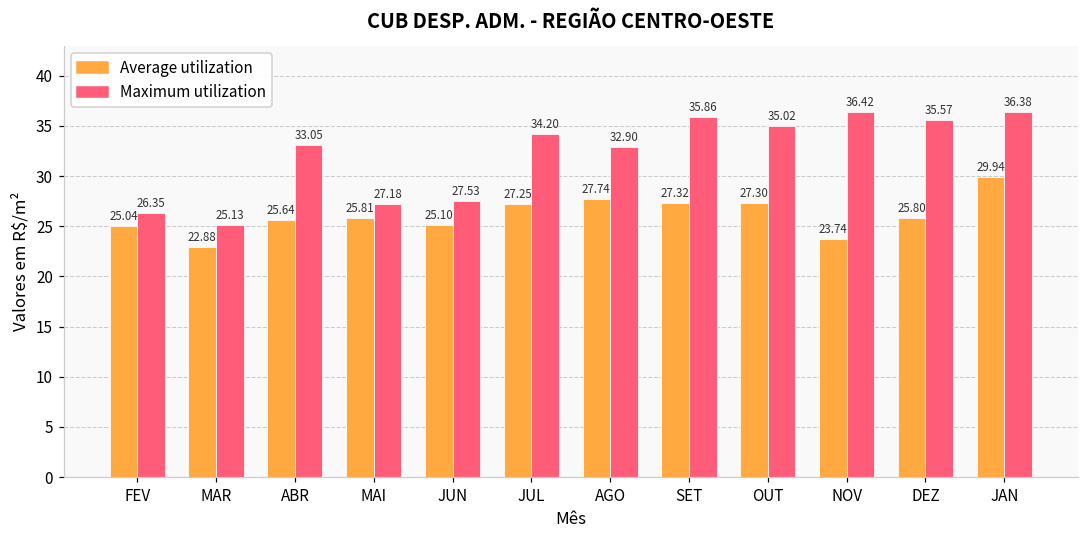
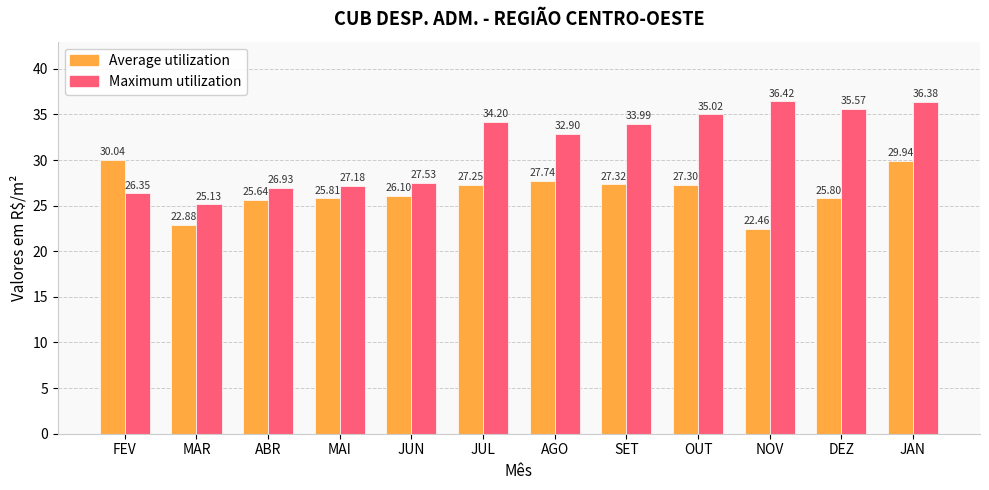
  {
    "Average utilization": {
-     "FEV": 25.04,
+     "FEV": 30.04,
      "MAR": 22.88,
      "ABR": 25.64,
      "MAI": 25.81,
-     "JUN": 25.10,
+     "JUN": 26.10,
      "JUL": 27.25,
      "AGO": 27.74,
      "SET": 27.32,
      "OUT": 27.30,
-     "NOV": 23.74,
+     "NOV": 22.46,
      "DEZ": 25.80,
      "JAN": 29.94
    },
    "Maximum utilization": {
      "FEV": 26.35,
      "MAR": 25.13,
-     "ABR": 33.05,
+     "ABR": 26.93,
      "MAI": 27.18,
      "JUN": 27.53,
      "JUL": 34.20,
      "AGO": 32.90,
-     "SET": 35.86,
+     "SET": 33.99,
      "OUT": 35.02,
      "NOV": 36.42,
      "DEZ": 35.57,
      "JAN": 36.38
    }
  }
